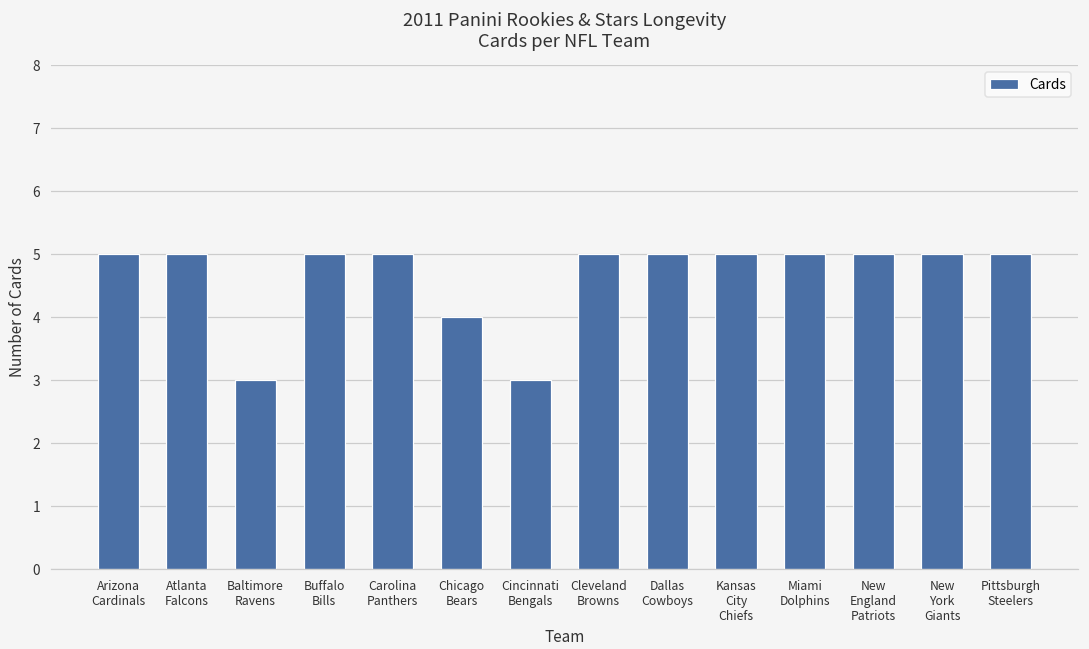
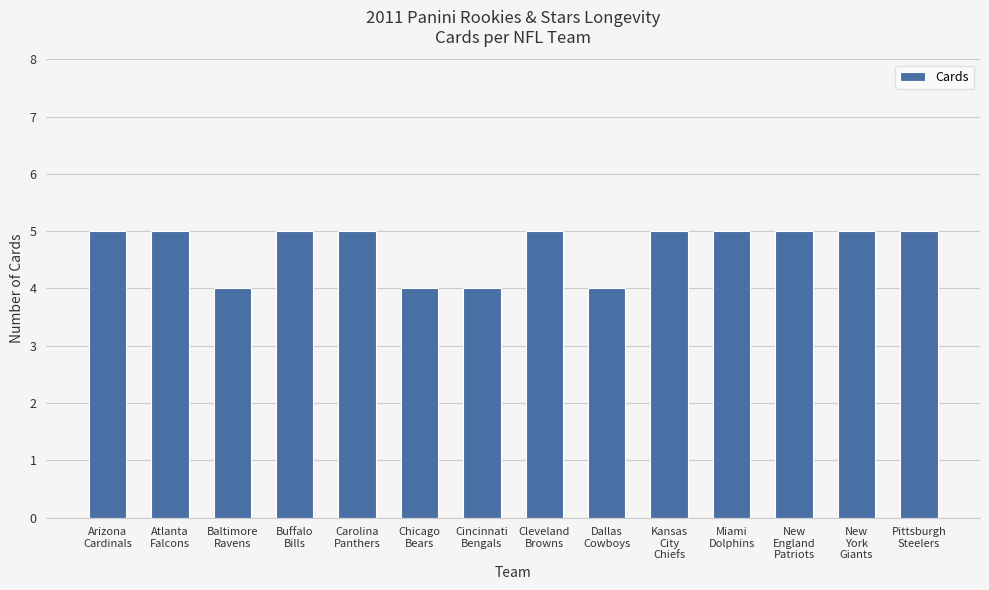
  {
    "Arizona Cardinals": 5,
    "Atlanta Falcons": 5,
-   "Baltimore Ravens": 3,
+   "Baltimore Ravens": 4,
    "Buffalo Bills": 5,
    "Carolina Panthers": 5,
    "Chicago Bears": 4,
-   "Cincinnati Bengals": 3,
+   "Cincinnati Bengals": 4,
    "Cleveland Browns": 5,
-   "Dallas Cowboys": 5,
+   "Dallas Cowboys": 4,
    "Kansas City Chiefs": 5,
    "Miami Dolphins": 5,
    "New England Patriots": 5,
    "New York Giants": 5,
    "Pittsburgh Steelers": 5
  }
